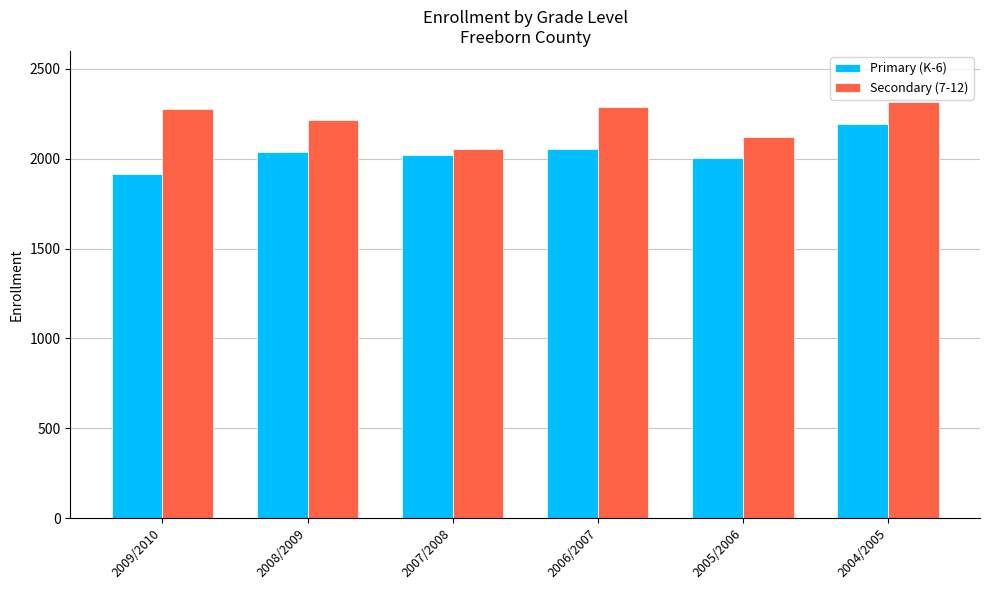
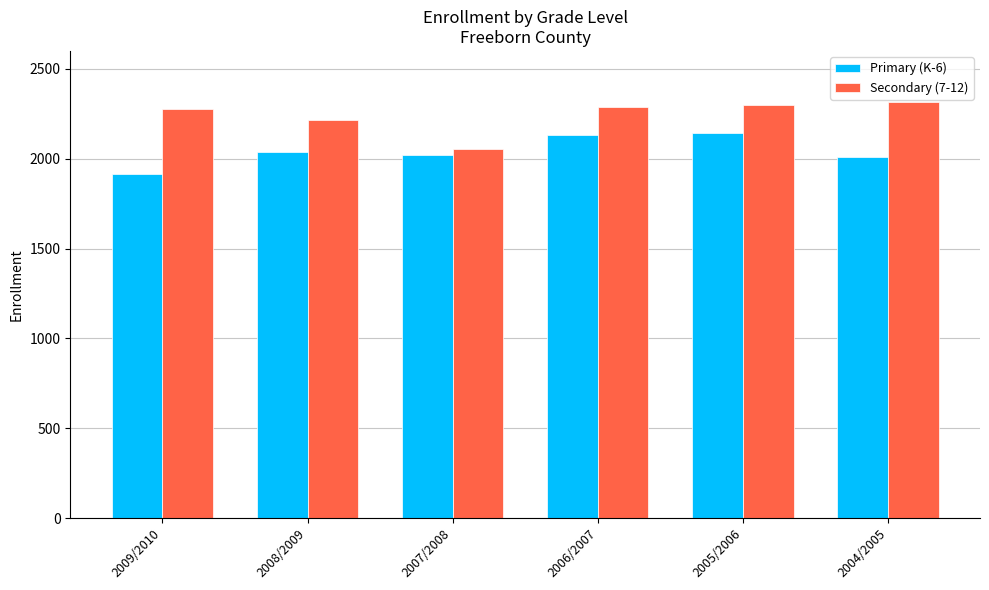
  {
    "Primary (K-6)": {
      "2009/2010": 1910,
      "2008/2009": 2040,
      "2007/2008": 2020,
-     "2006/2007": 2050,
-     "2005/2006": 2010,
-     "2004/2005": 2190
+     "2006/2007": 2130,
+     "2005/2006": 2140,
+     "2004/2005": 2010
    },
    "Secondary (7-12)": {
      "2009/2010": 2280,
      "2008/2009": 2210,
      "2007/2008": 2050,
      "2006/2007": 2290,
-     "2005/2006": 2120,
+     "2005/2006": 2300,
      "2004/2005": 2320
    }
  }
